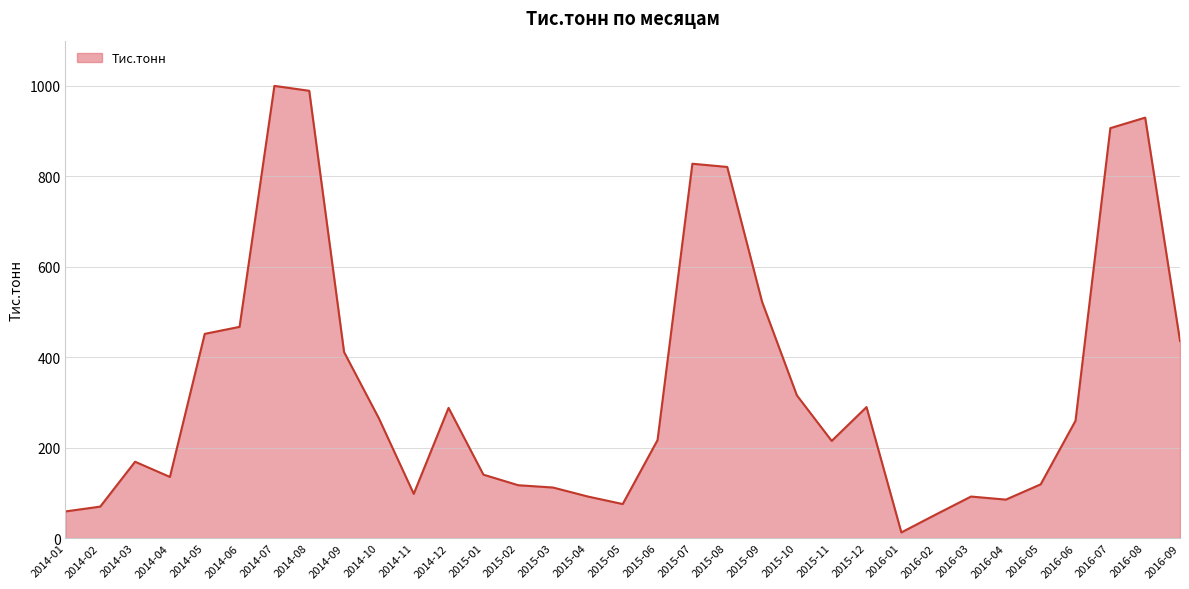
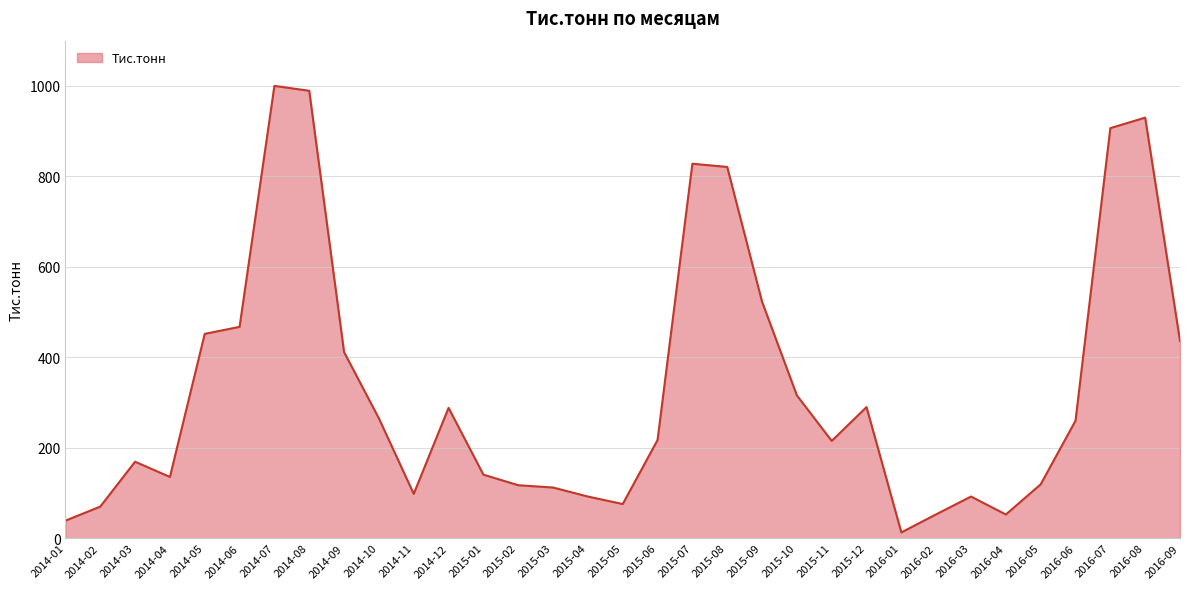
  {
-   "2014-01": 60,
+   "2014-01": 40,
    "2014-02": 70,
    "2014-03": 170,
    "2014-04": 140,
    "2014-05": 450,
    "2014-06": 470,
    "2014-07": 1000,
    "2014-08": 990,
    "2014-09": 410,
    "2014-10": 260,
    "2014-11": 100,
    "2014-12": 290,
    "2015-01": 140,
    "2015-02": 120,
    "2015-03": 110,
    "2015-04": 90,
    "2015-05": 80,
    "2015-06": 220,
    "2015-07": 830,
    "2015-08": 820,
    "2015-09": 520,
    "2015-10": 320,
    "2015-11": 210,
    "2015-12": 290,
    "2016-01": 10,
    "2016-02": 50,
    "2016-03": 90,
-   "2016-04": 90,
+   "2016-04": 50,
    "2016-05": 120,
    "2016-06": 260,
    "2016-07": 910,
    "2016-08": 930,
    "2016-09": 440
  }
